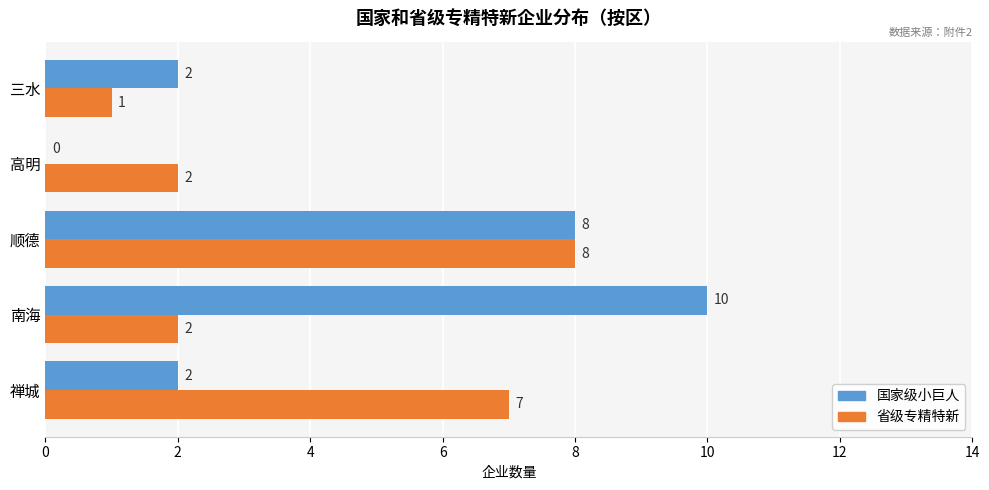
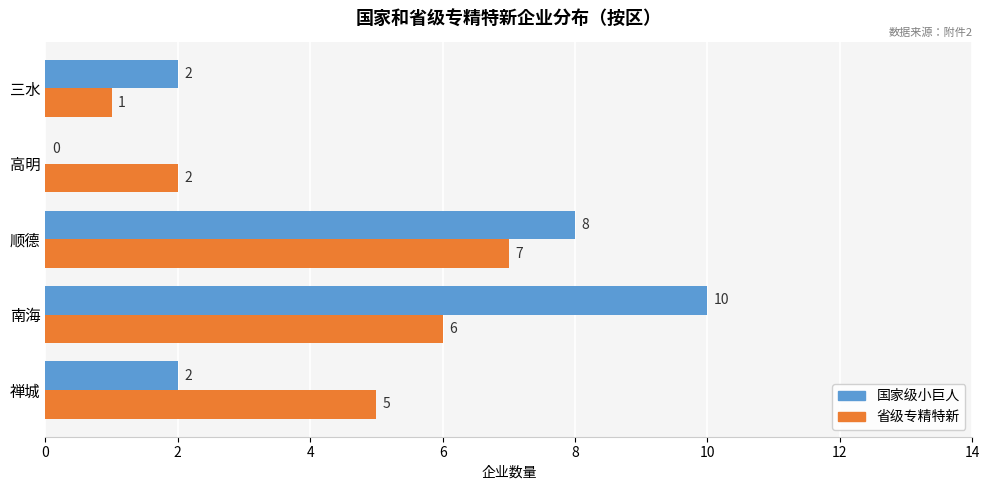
  {
    "国家级小巨人": {
      "三水": 2,
      "高明": 0,
      "顺德": 8,
      "南海": 10,
      "禅城": 2
    },
    "省级专精特新": {
      "三水": 1,
      "高明": 2,
-     "顺德": 8,
-     "南海": 2,
-     "禅城": 7
+     "顺德": 7,
+     "南海": 6,
+     "禅城": 5
    }
  }
